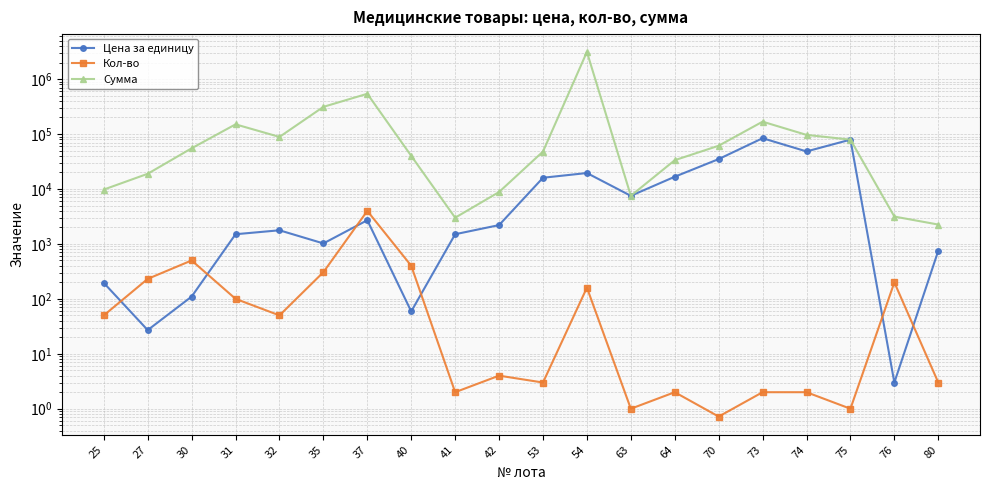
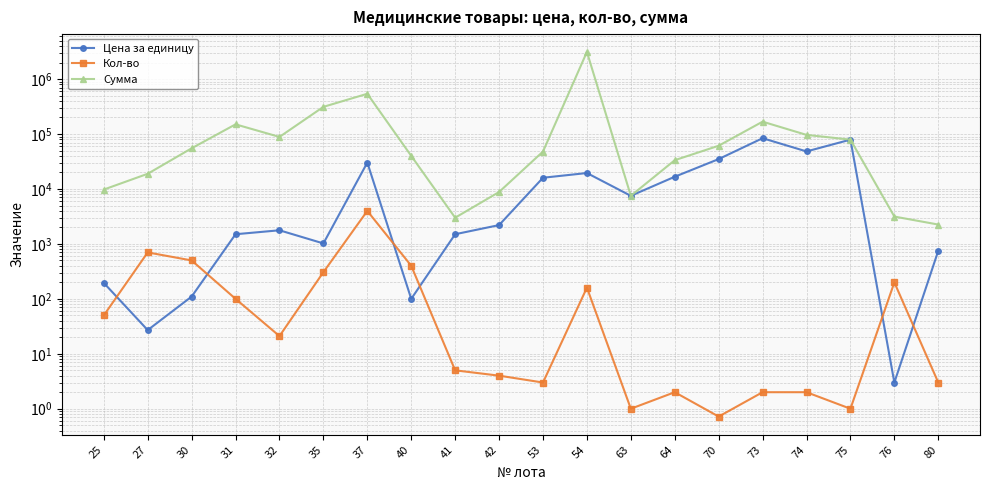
  {
    "Цена за единицу": {
      "25": 200,
      "27": 30,
      "30": 110,
      "31": 1500,
      "32": 1800,
      "35": 1000,
-     "37": 3000,
-     "40": 60,
+     "37": 30000,
+     "40": 100,
      "41": 1500,
      "42": 2200,
      "53": 16000,
      "54": 20000,
      "64": 17000,
      "70": 30000,
      "73": 80000,
      "74": 50000,
      "76": 3,
      "80": 800
    },
    "Кол-во": {
      "25": 50,
-     "27": 230,
+     "27": 700,
      "30": 500,
      "31": 100,
-     "32": 50,
+     "32": 21,
      "35": 300,
      "37": 4000,
      "40": 400,
-     "41": 2,
+     "41": 5,
      "42": 4,
      "53": 3,
      "54": 160,
      "63": 1,
      "64": 2,
      "70": 0.7,
      "73": 2,
      "74": 2,
      "75": 1,
      "76": 200,
      "80": 3
    },
    "Сумма": {
      "25": 10000,
      "27": 19000,
      "30": 60000,
      "31": 150000,
      "32": 90000,
      "35": 300000,
      "37": 500000,
      "40": 40000,
      "41": 3000,
      "42": 9000,
      "53": 50000,
      "54": 3000000,
      "64": 30000,
      "70": 60000,
      "73": 170000,
      "74": 100000,
      "76": 3000,
      "80": 2300
    }
  }
